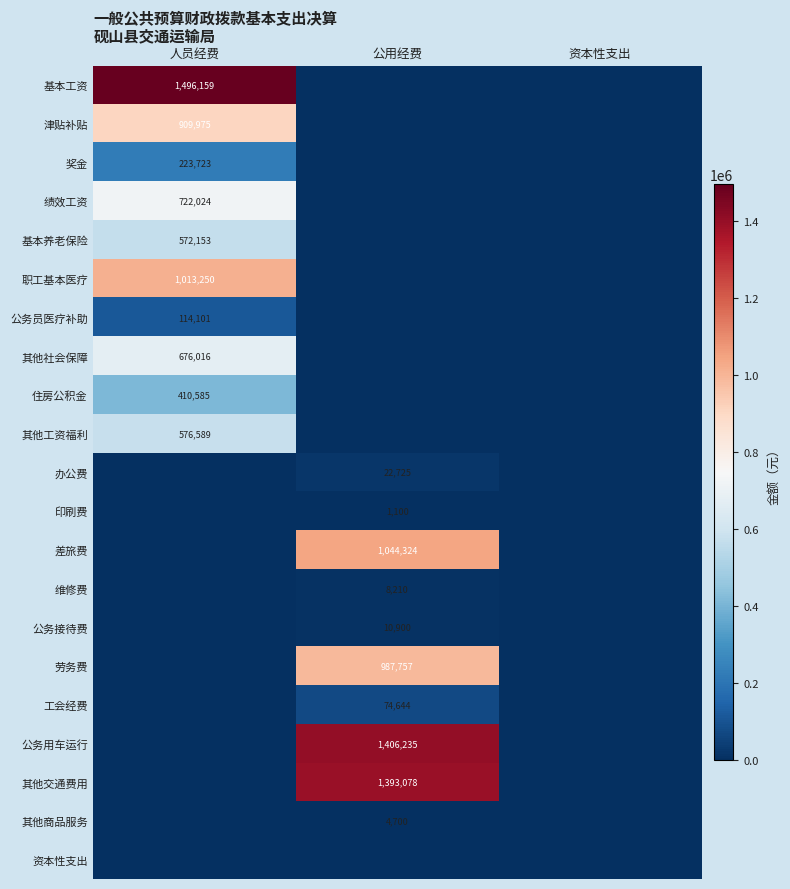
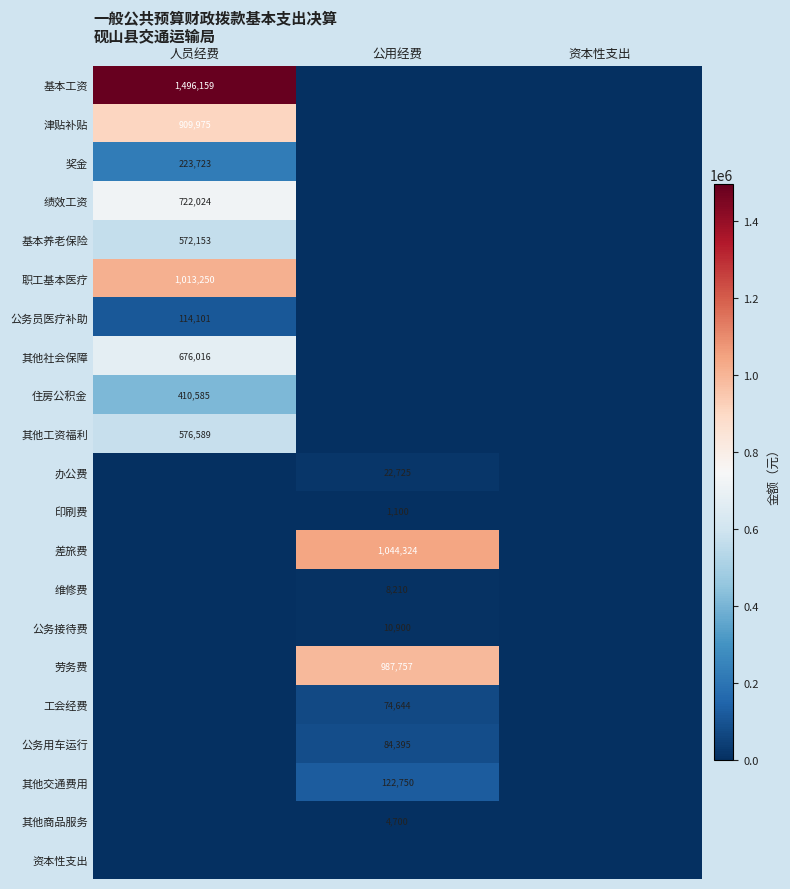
  {
    "基本工资": {
      "人员经费": "1,496,159"
    },
    "津贴补贴": {
      "人员经费": "909,975"
    },
    "奖金": {
      "人员经费": "223,723"
    },
    "绩效工资": {
      "人员经费": "722,024"
    },
    "基本养老保险": {
      "人员经费": "572,153"
    },
    "职工基本医疗": {
      "人员经费": "1,013,250"
    },
    "公务员医疗补助": {
      "人员经费": "114,101"
    },
    "其他社会保障": {
      "人员经费": "676,016"
    },
    "住房公积金": {
      "人员经费": "410,585"
    },
    "其他工资福利": {
      "人员经费": "576,589"
    },
    "办公费": {
      "公用经费": "22,725"
    },
    "印刷费": {
      "公用经费": "1,100"
    },
    "差旅费": {
      "公用经费": "1,044,324"
    },
    "维修费": {
      "公用经费": "8,210"
    },
    "公务接待费": {
      "公用经费": "10,900"
    },
    "劳务费": {
      "公用经费": "987,757"
    },
    "工会经费": {
      "公用经费": "74,644"
    },
    "公务用车运行": {
-     "公用经费": "1,406,235"
+     "公用经费": "84,395"
    },
    "其他交通费用": {
-     "公用经费": "1,393,078"
+     "公用经费": "122,750"
    },
    "其他商品服务": {
      "公用经费": "4,700"
    }
  }
